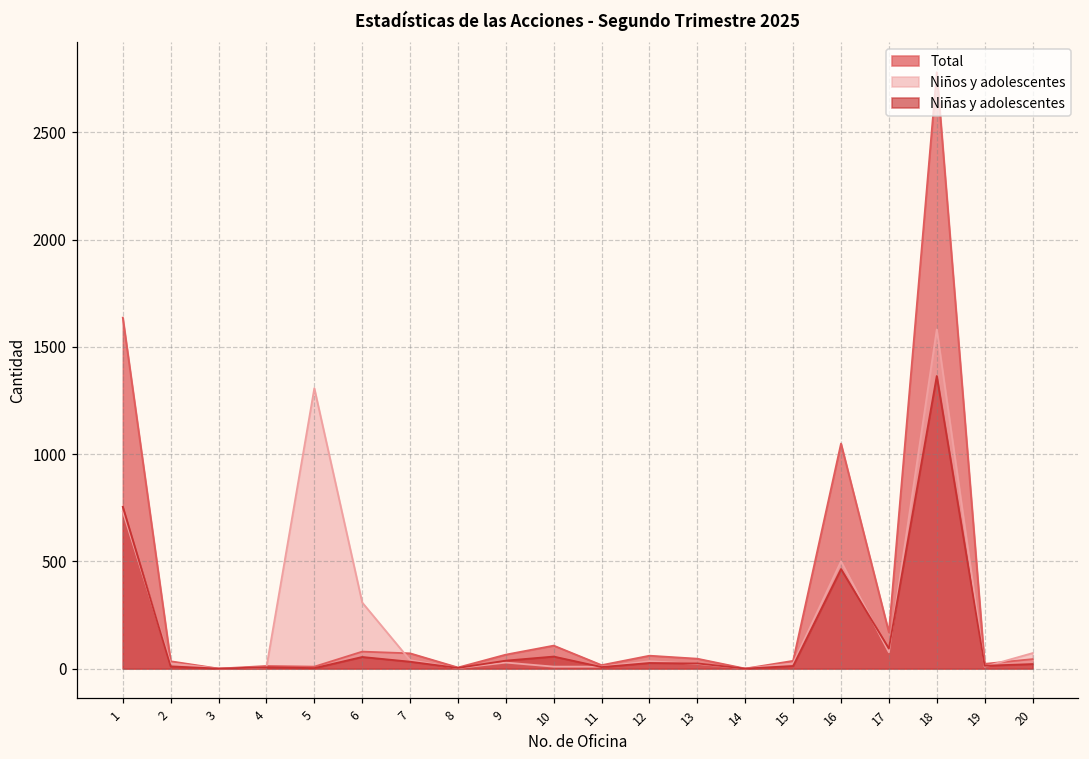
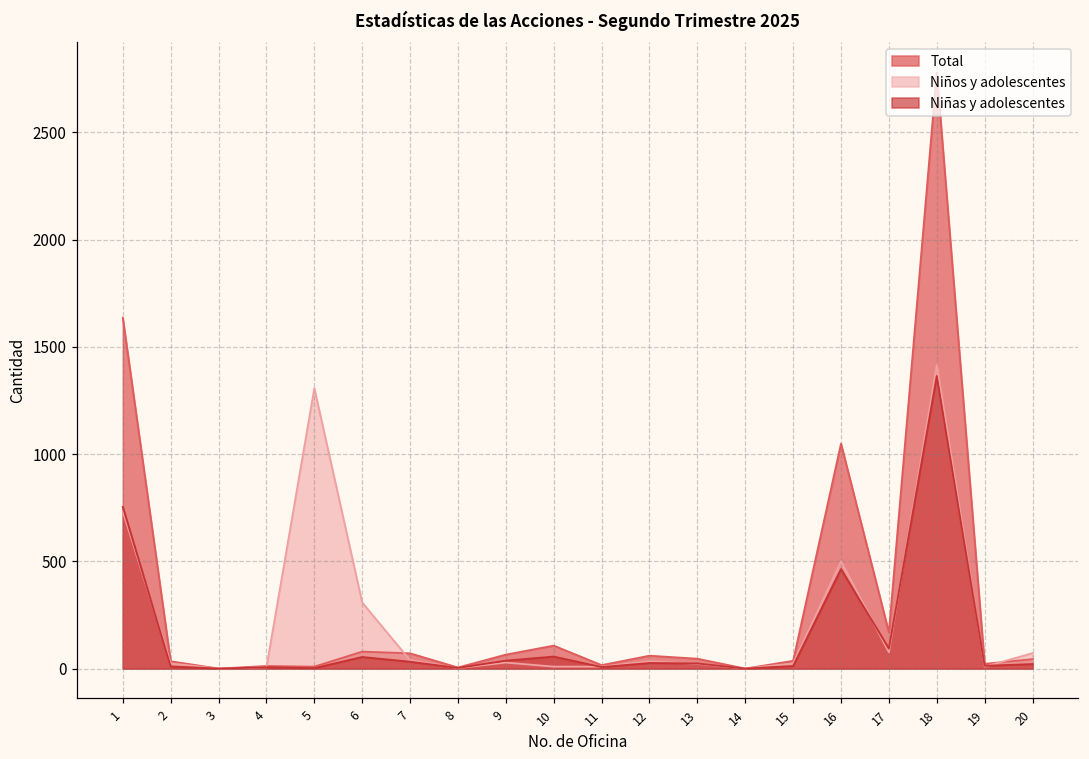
  {
    "Niños y adolescentes": {
      "1": 730,
      "5": 1310,
      "6": 310,
      "10": 10,
      "16": 500,
      "17": 80,
-     "18": 1580,
+     "18": 1420,
      "20": 70
    }
  }
